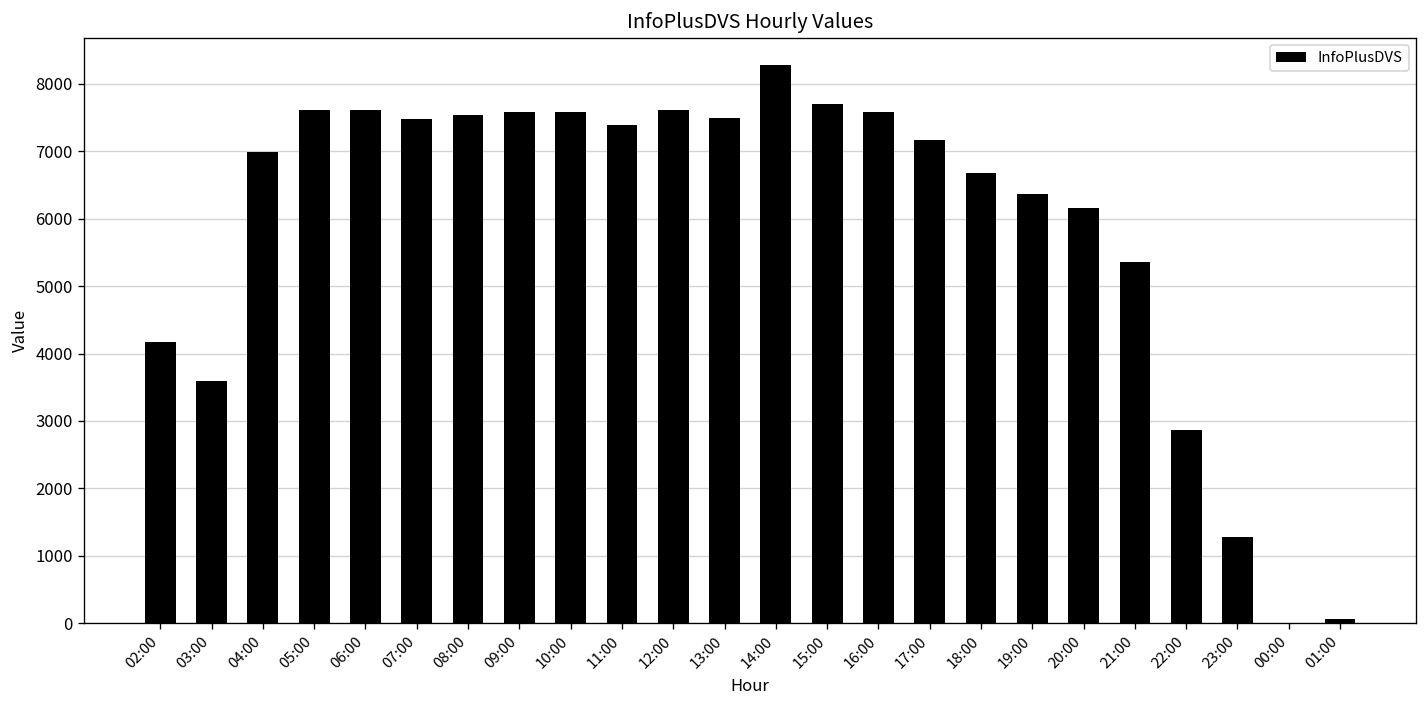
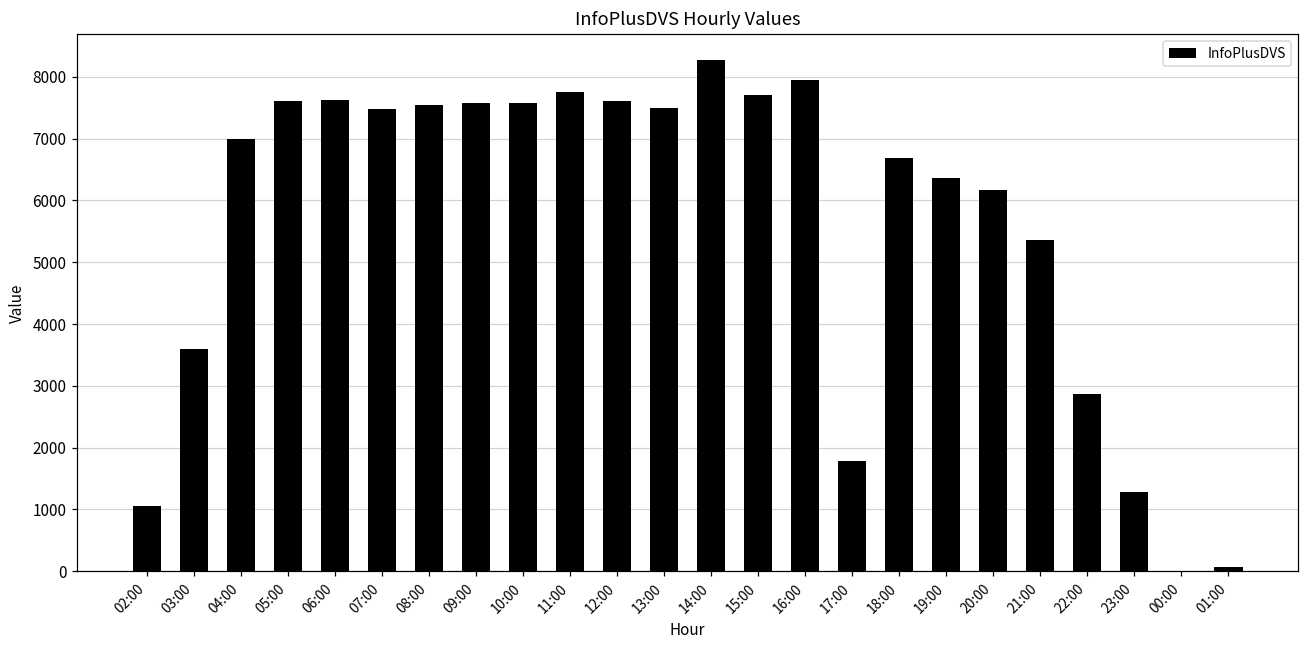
  {
-   "02:00": 4200,
+   "02:00": 1100,
    "03:00": 3600,
    "04:00": 7000,
    "05:00": 7600,
    "06:00": 7600,
    "07:00": 7500,
    "08:00": 7500,
    "09:00": 7600,
    "10:00": 7600,
-   "11:00": 7400,
+   "11:00": 7800,
    "12:00": 7600,
    "13:00": 7500,
    "14:00": 8300,
    "15:00": 7700,
-   "16:00": 7600,
-   "17:00": 7200,
+   "16:00": 7900,
+   "17:00": 1800,
    "18:00": 6700,
    "19:00": 6400,
    "20:00": 6200,
    "21:00": 5400,
    "22:00": 2900,
    "23:00": 1300,
    "01:00": 100
  }
